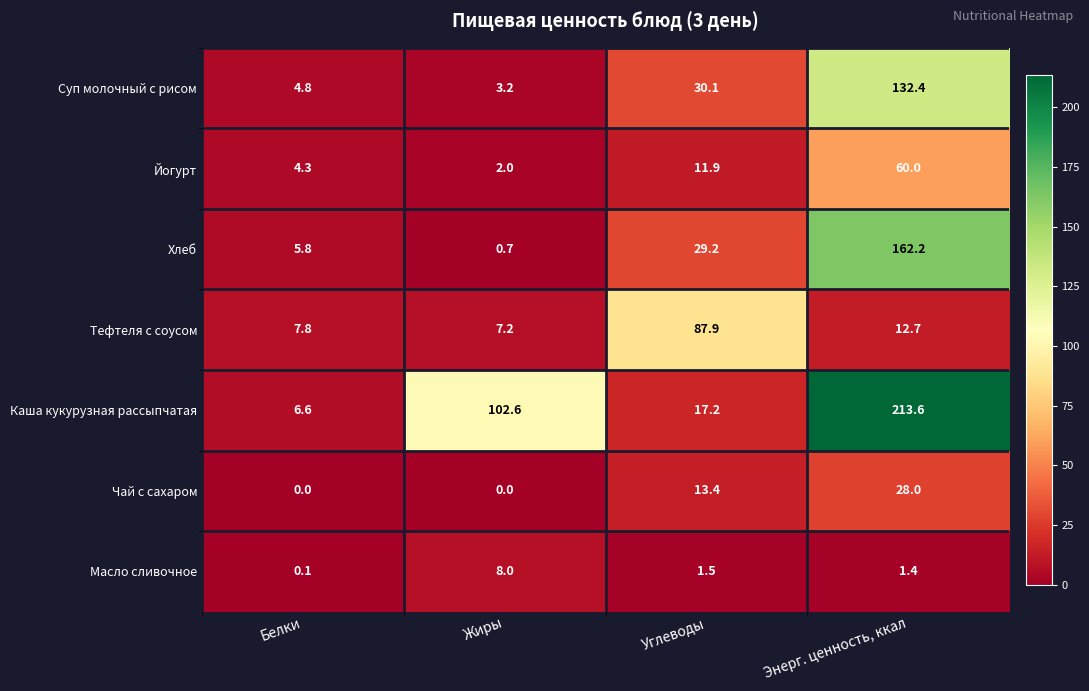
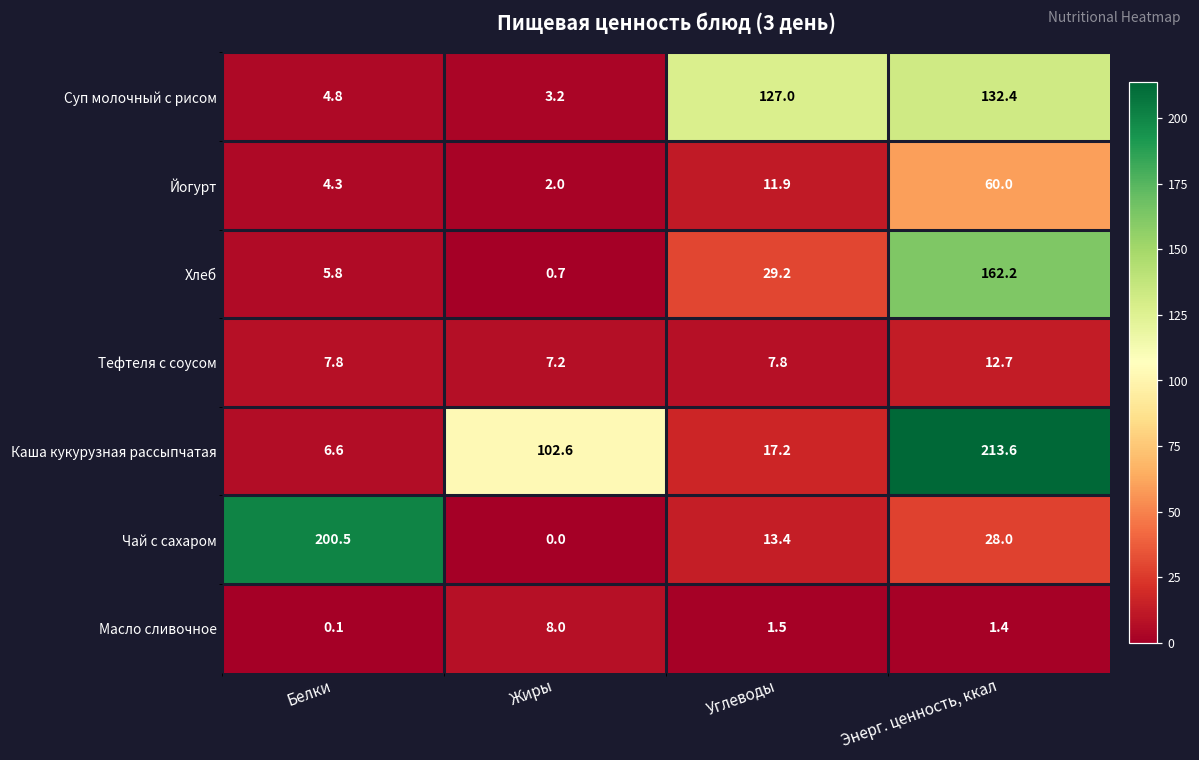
  {
    "Суп молочный с рисом": {
      "Белки": 4.8,
      "Жиры": 3.2,
-     "Углеводы": 30.1,
+     "Углеводы": 127.0,
      "Энерг. ценность, ккал": 132.4
    },
    "Йогурт": {
      "Белки": 4.3,
      "Жиры": 2.0,
      "Углеводы": 11.9,
      "Энерг. ценность, ккал": 60.0
    },
    "Хлеб": {
      "Белки": 5.8,
      "Жиры": 0.7,
      "Углеводы": 29.2,
      "Энерг. ценность, ккал": 162.2
    },
    "Тефтеля с соусом": {
      "Белки": 7.8,
      "Жиры": 7.2,
-     "Углеводы": 87.9,
+     "Углеводы": 7.8,
      "Энерг. ценность, ккал": 12.7
    },
    "Каша кукурузная рассыпчатая": {
      "Белки": 6.6,
      "Жиры": 102.6,
      "Углеводы": 17.2,
      "Энерг. ценность, ккал": 213.6
    },
    "Чай с сахаром": {
-     "Белки": 0.0,
+     "Белки": 200.5,
      "Жиры": 0.0,
      "Углеводы": 13.4,
      "Энерг. ценность, ккал": 28.0
    },
    "Масло сливочное": {
      "Белки": 0.1,
      "Жиры": 8.0,
      "Углеводы": 1.5,
      "Энерг. ценность, ккал": 1.4
    }
  }
